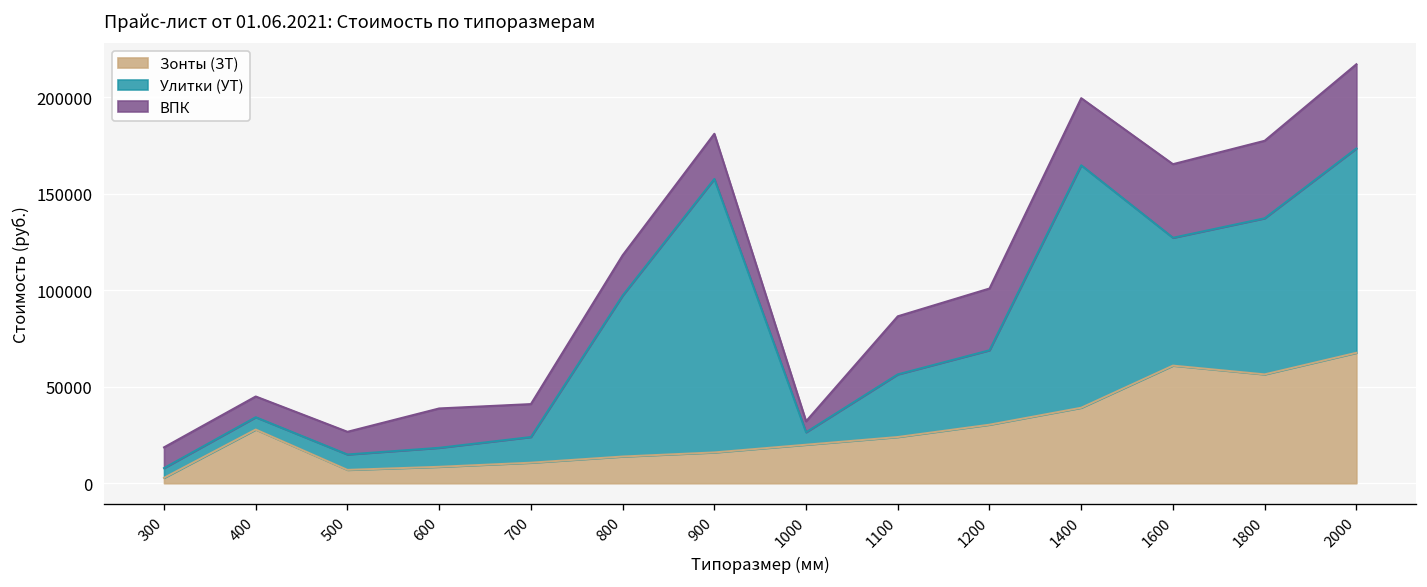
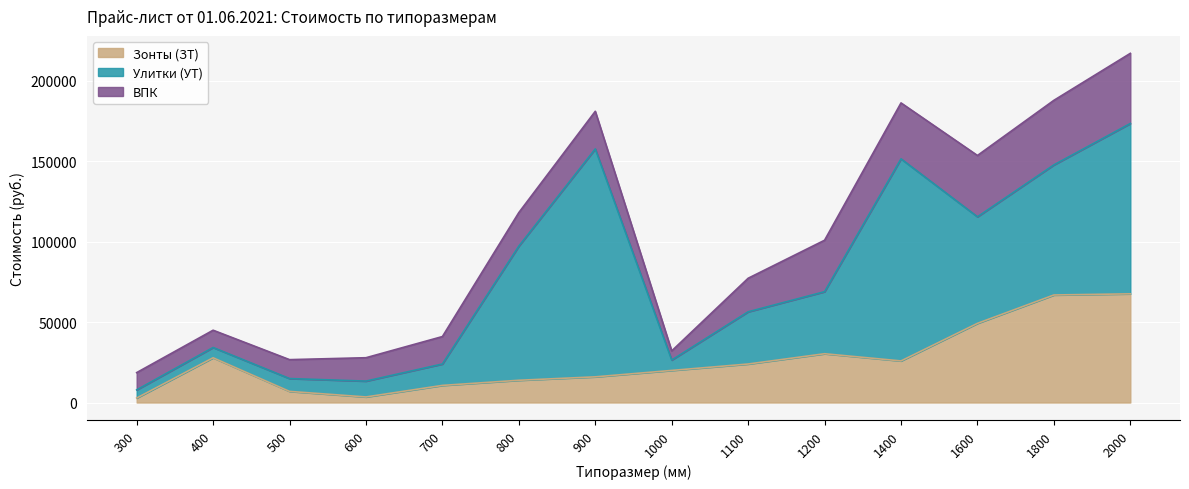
  {
    "Зонты (ЗТ)": {
      "300": 3000,
      "400": 28000,
      "500": 7000,
-     "600": 9000,
+     "600": 3000,
      "700": 11000,
      "800": 14000,
      "900": 16000,
      "1000": 20000,
      "1100": 24000,
      "1200": 30000,
-     "1400": 39000,
-     "1600": 61000,
-     "1800": 56000,
+     "1400": 26000,
+     "1600": 49000,
+     "1800": 67000,
      "2000": 68000
    },
    "Улитки (УТ)": {
      "300": 5000,
      "400": 6000,
      "500": 8000,
      "600": 10000,
      "700": 13000,
      "800": 83000,
      "900": 142000,
      "1000": 6000,
      "1100": 32000,
      "1200": 39000,
      "1400": 126000,
      "1600": 66000,
      "1800": 81000,
      "2000": 106000
    },
    "ВПК": {
      "300": 11000,
      "400": 11000,
      "500": 12000,
-     "600": 20000,
+     "600": 15000,
      "700": 17000,
      "800": 21000,
      "900": 23000,
      "1000": 6000,
-     "1100": 30000,
+     "1100": 21000,
      "1200": 32000,
      "1400": 35000,
      "1600": 38000,
      "1800": 40000,
      "2000": 44000
    }
  }
